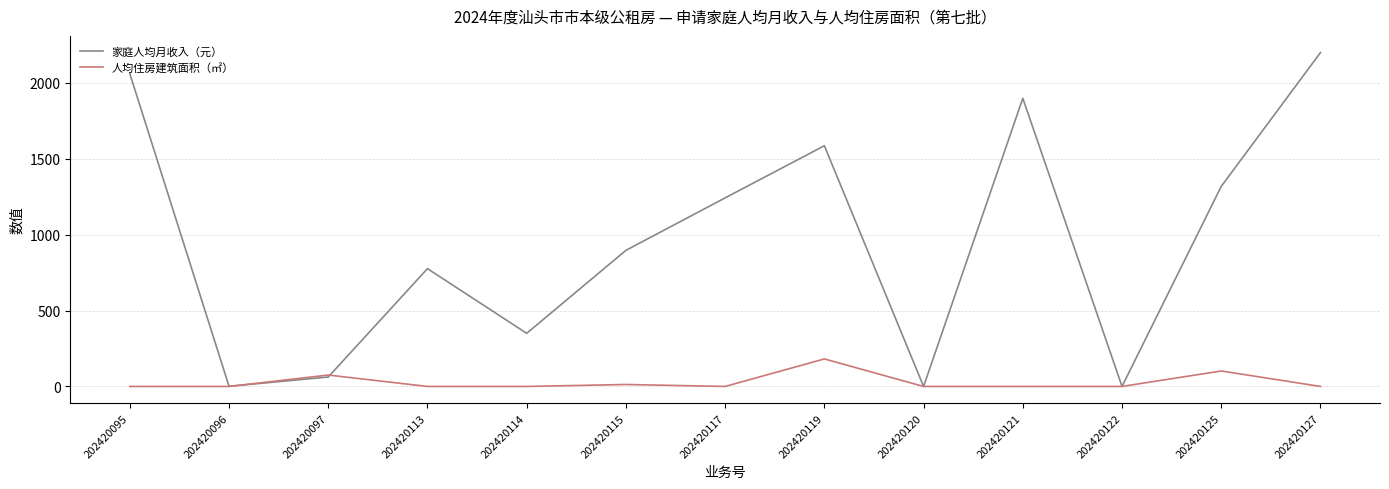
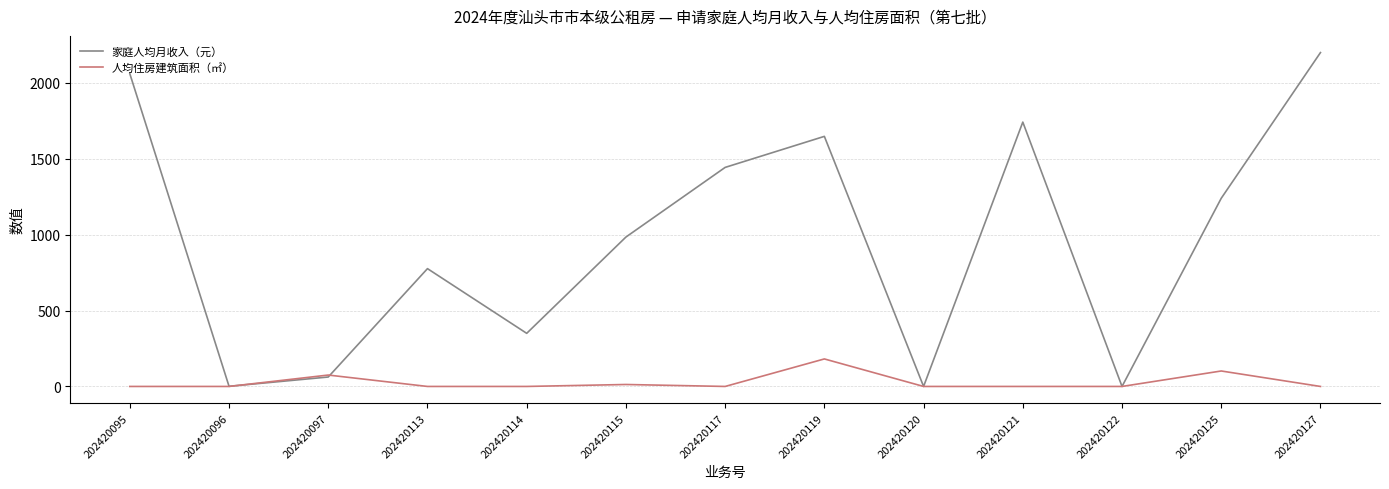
  {
    "家庭人均月收入（元）": {
      "202420095": 2060,
      "202420113": 780,
      "202420114": 350,
-     "202420115": 900,
-     "202420117": 1240,
-     "202420119": 1590,
-     "202420121": 1900,
-     "202420125": 1320,
+     "202420115": 980,
+     "202420117": 1440,
+     "202420119": 1650,
+     "202420121": 1740,
+     "202420125": 1240,
      "202420127": 2200
    },
    "人均住房建筑面积（㎡）": {
      "202420095": 0,
      "202420113": 0,
      "202420114": 0,
      "202420115": 10,
      "202420117": 0,
      "202420119": 180,
      "202420121": 0,
      "202420125": 100,
      "202420127": 0
    }
  }
